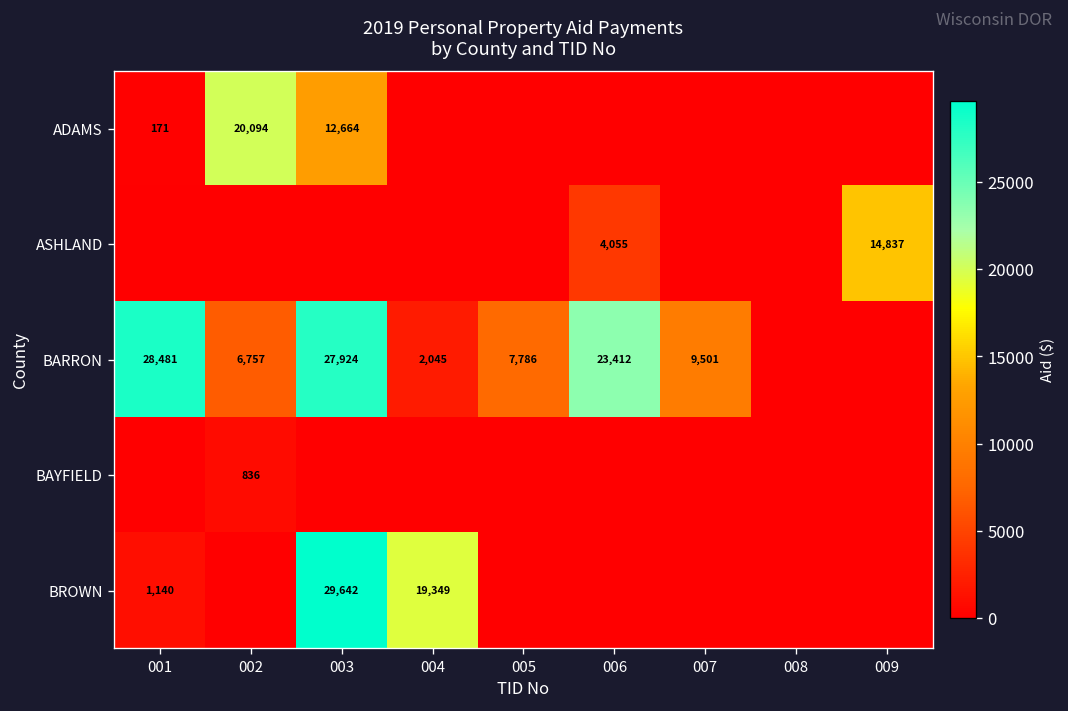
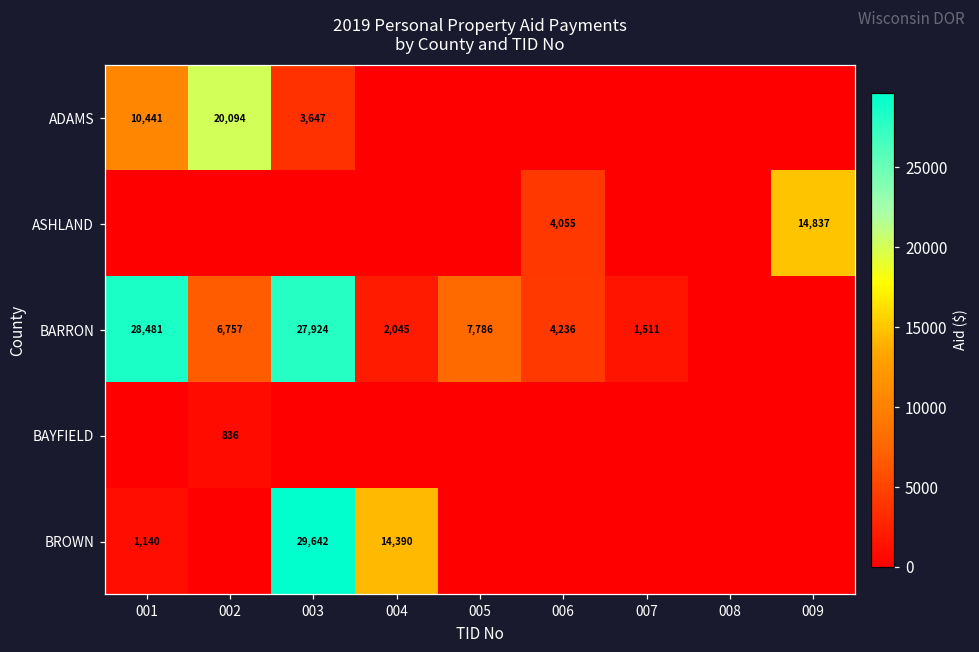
  {
    "ADAMS": {
-     "001": "171",
+     "001": "10,441",
      "002": "20,094",
-     "003": "12,664"
+     "003": "3,647"
    },
    "ASHLAND": {
      "006": "4,055",
      "009": "14,837"
    },
    "BARRON": {
      "001": "28,481",
      "002": "6,757",
      "003": "27,924",
      "004": "2,045",
      "005": "7,786",
-     "006": "23,412",
-     "007": "9,501"
+     "006": "4,236",
+     "007": "1,511"
    },
    "BAYFIELD": {
      "002": "836"
    },
    "BROWN": {
      "001": "1,140",
      "003": "29,642",
-     "004": "19,349"
+     "004": "14,390"
    }
  }
